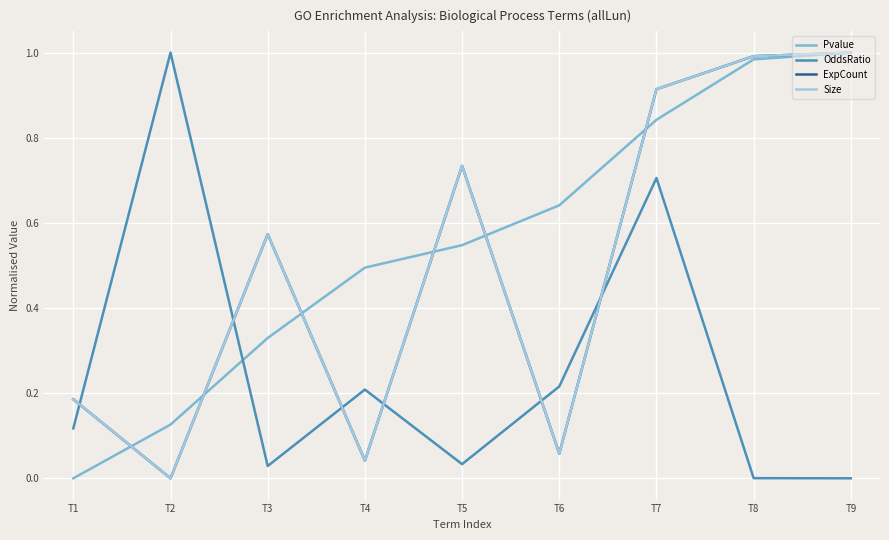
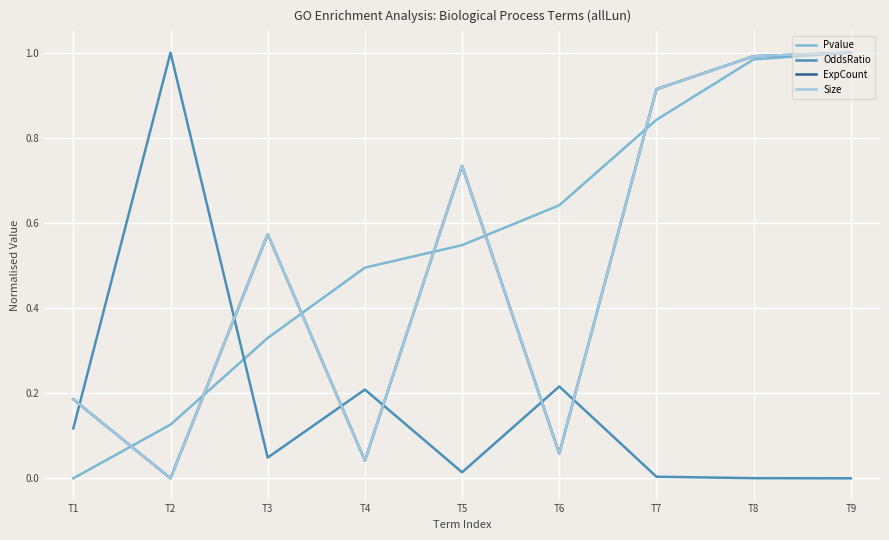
  {
    "OddsRatio": {
      "T1": 0.12,
      "T2": 1.00,
-     "T3": 0.03,
+     "T3": 0.05,
      "T4": 0.21,
-     "T5": 0.03,
+     "T5": 0.01,
      "T6": 0.22,
-     "T7": 0.71,
+     "T7": 0.00,
      "T8": 0.00,
      "T9": 0.00
    }
  }
